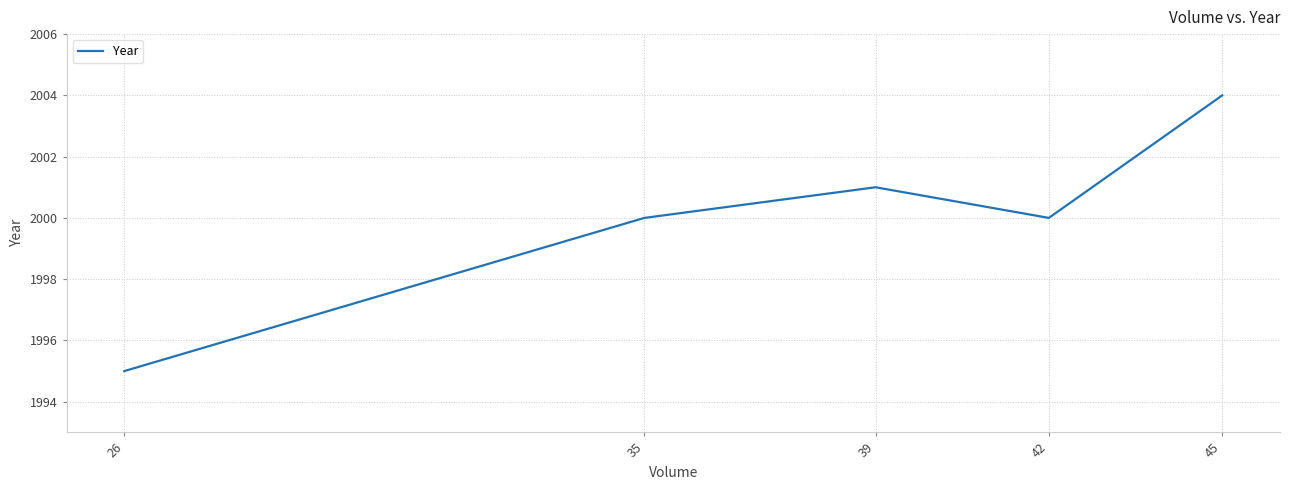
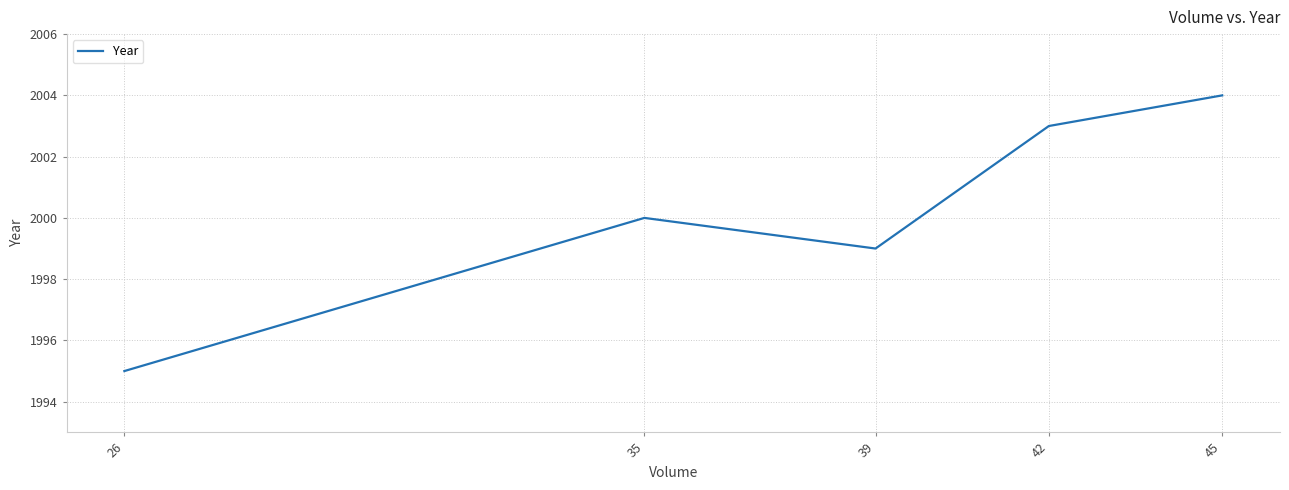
  {
    "26": 1995,
    "35": 2000,
-   "39": 2001,
-   "42": 2000,
+   "39": 1999,
+   "42": 2003,
    "45": 2004
  }
